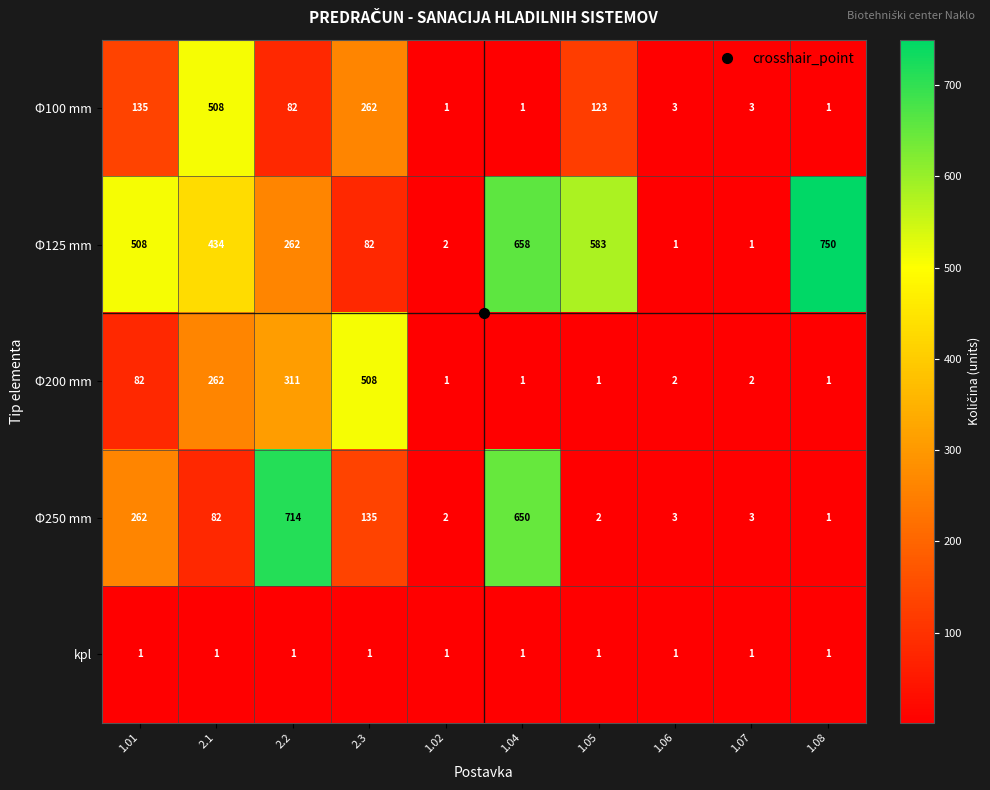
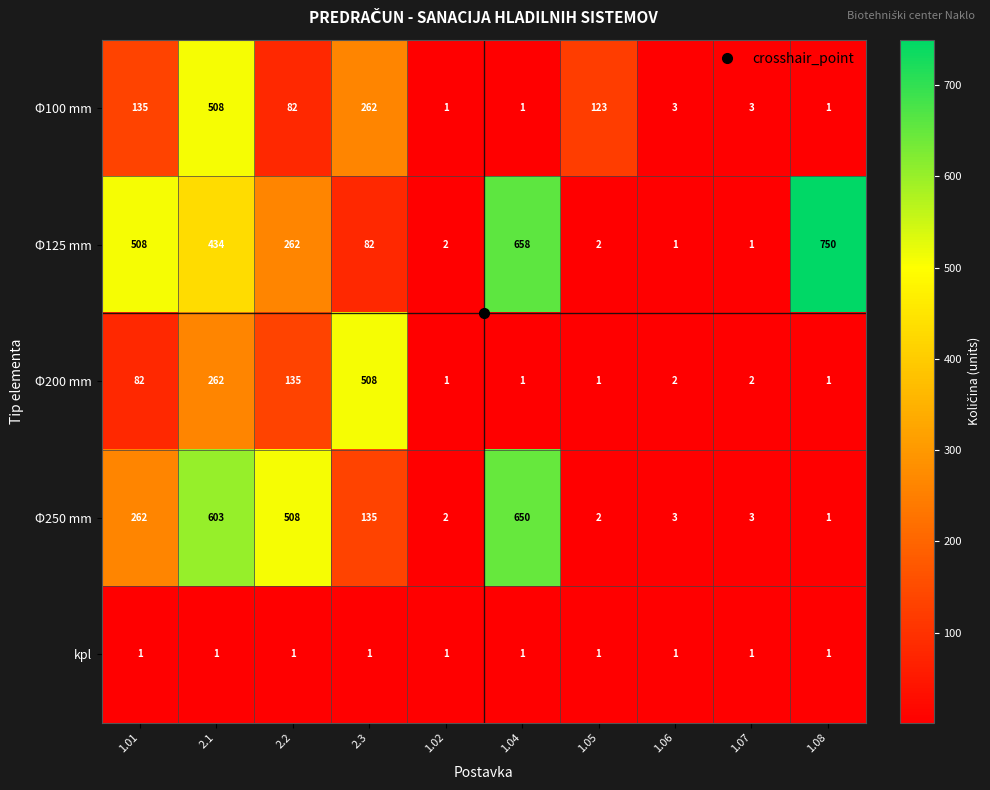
  {
    "Φ100 mm": {
      "1.01": 135,
      "2.1": 508,
      "2.2": 82,
      "2.3": 262,
      "1.02": 1,
      "1.04": 1,
      "1.05": 123,
      "1.06": 3,
      "1.07": 3,
      "1.08": 1
    },
    "Φ125 mm": {
      "1.01": 508,
      "2.1": 434,
      "2.2": 262,
      "2.3": 82,
      "1.02": 2,
      "1.04": 658,
-     "1.05": 583,
+     "1.05": 2,
      "1.06": 1,
      "1.07": 1,
      "1.08": 750
    },
    "Φ200 mm": {
      "1.01": 82,
      "2.1": 262,
-     "2.2": 311,
+     "2.2": 135,
      "2.3": 508,
      "1.02": 1,
      "1.04": 1,
      "1.05": 1,
      "1.06": 2,
      "1.07": 2,
      "1.08": 1
    },
    "Φ250 mm": {
      "1.01": 262,
-     "2.1": 82,
-     "2.2": 714,
+     "2.1": 603,
+     "2.2": 508,
      "2.3": 135,
      "1.02": 2,
      "1.04": 650,
      "1.05": 2,
      "1.06": 3,
      "1.07": 3,
      "1.08": 1
    },
    "kpl": {
      "1.01": 1,
      "2.1": 1,
      "2.2": 1,
      "2.3": 1,
      "1.02": 1,
      "1.04": 1,
      "1.05": 1,
      "1.06": 1,
      "1.07": 1,
      "1.08": 1
    }
  }
